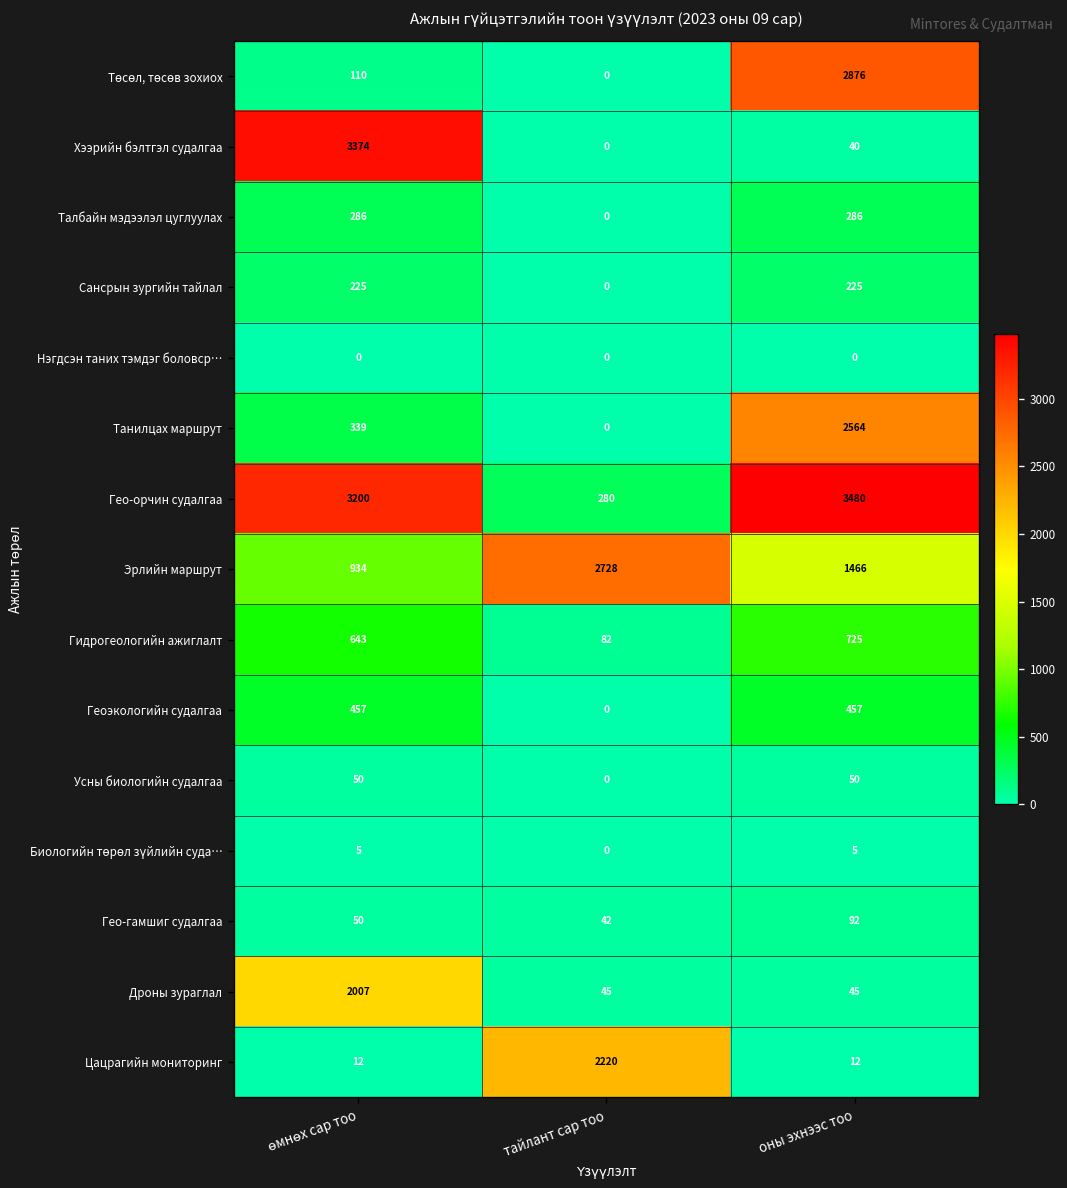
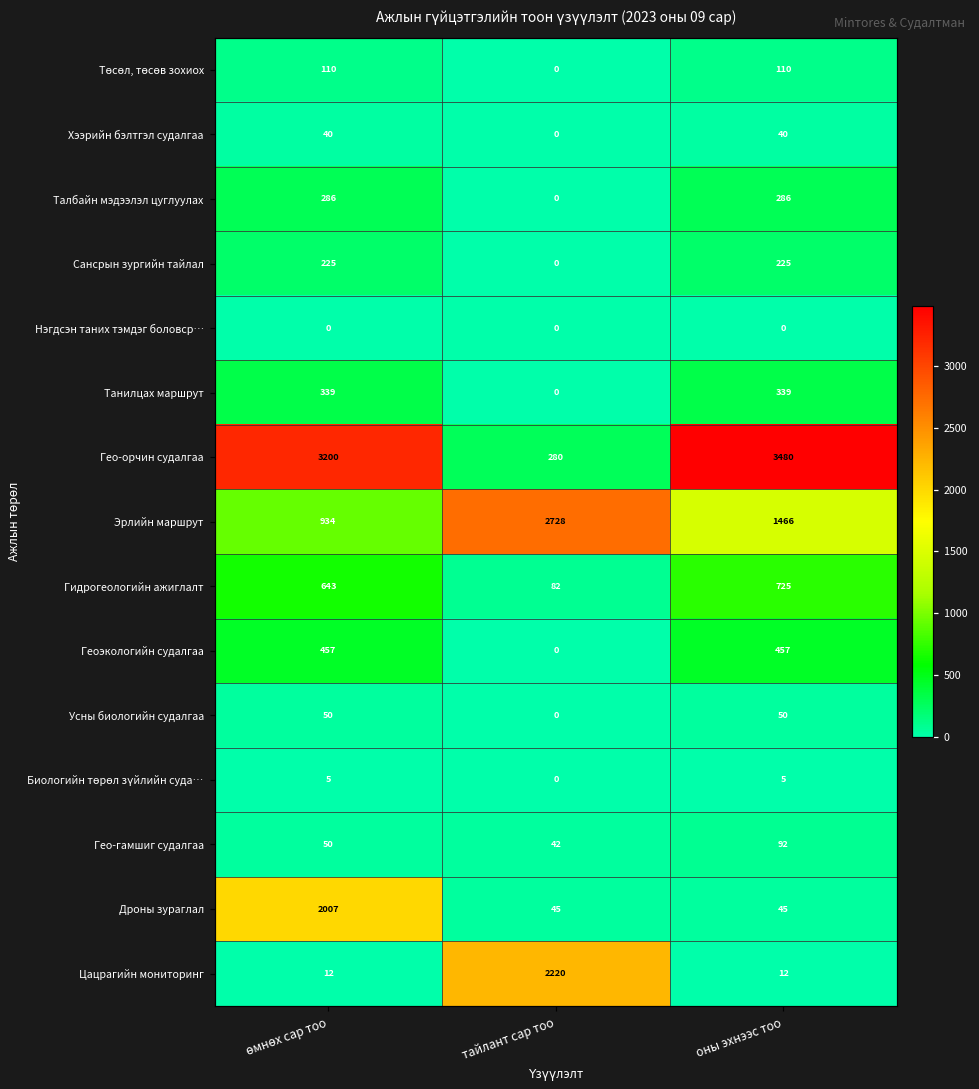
  {
    "Төсөл, төсөв зохиох": {
      "өмнөх сар тоо": 110,
      "тайлант сар тоо": 0,
-     "оны эхнээс тоо": 2876
+     "оны эхнээс тоо": 110
    },
    "Хээрийн бэлтгэл судалгаа": {
-     "өмнөх сар тоо": 3374,
+     "өмнөх сар тоо": 40,
      "тайлант сар тоо": 0,
      "оны эхнээс тоо": 40
    },
    "Талбайн мэдээлэл цуглуулах": {
      "өмнөх сар тоо": 286,
      "тайлант сар тоо": 0,
      "оны эхнээс тоо": 286
    },
    "Сансрын зургийн тайлал": {
      "өмнөх сар тоо": 225,
      "тайлант сар тоо": 0,
      "оны эхнээс тоо": 225
    },
    "Нэгдсэн таних тэмдэг боловср…": {
      "өмнөх сар тоо": 0,
      "тайлант сар тоо": 0,
      "оны эхнээс тоо": 0
    },
    "Танилцах маршрут": {
      "өмнөх сар тоо": 339,
      "тайлант сар тоо": 0,
-     "оны эхнээс тоо": 2564
+     "оны эхнээс тоо": 339
    },
    "Гео-орчин судалгаа": {
      "өмнөх сар тоо": 3200,
      "тайлант сар тоо": 280,
      "оны эхнээс тоо": 3480
    },
    "Эрлийн маршрут": {
      "өмнөх сар тоо": 934,
      "тайлант сар тоо": 2728,
      "оны эхнээс тоо": 1466
    },
    "Гидрогеологийн ажиглалт": {
      "өмнөх сар тоо": 643,
      "тайлант сар тоо": 82,
      "оны эхнээс тоо": 725
    },
    "Геоэкологийн судалгаа": {
      "өмнөх сар тоо": 457,
      "тайлант сар тоо": 0,
      "оны эхнээс тоо": 457
    },
    "Усны биологийн судалгаа": {
      "өмнөх сар тоо": 50,
      "тайлант сар тоо": 0,
      "оны эхнээс тоо": 50
    },
    "Биологийн төрөл зүйлийн суда…": {
      "өмнөх сар тоо": 5,
      "тайлант сар тоо": 0,
      "оны эхнээс тоо": 5
    },
    "Гео-гамшиг судалгаа": {
      "өмнөх сар тоо": 50,
      "тайлант сар тоо": 42,
      "оны эхнээс тоо": 92
    },
    "Дроны зураглал": {
      "өмнөх сар тоо": 2007,
      "тайлант сар тоо": 45,
      "оны эхнээс тоо": 45
    },
    "Цацрагийн мониторинг": {
      "өмнөх сар тоо": 12,
      "тайлант сар тоо": 2220,
      "оны эхнээс тоо": 12
    }
  }
